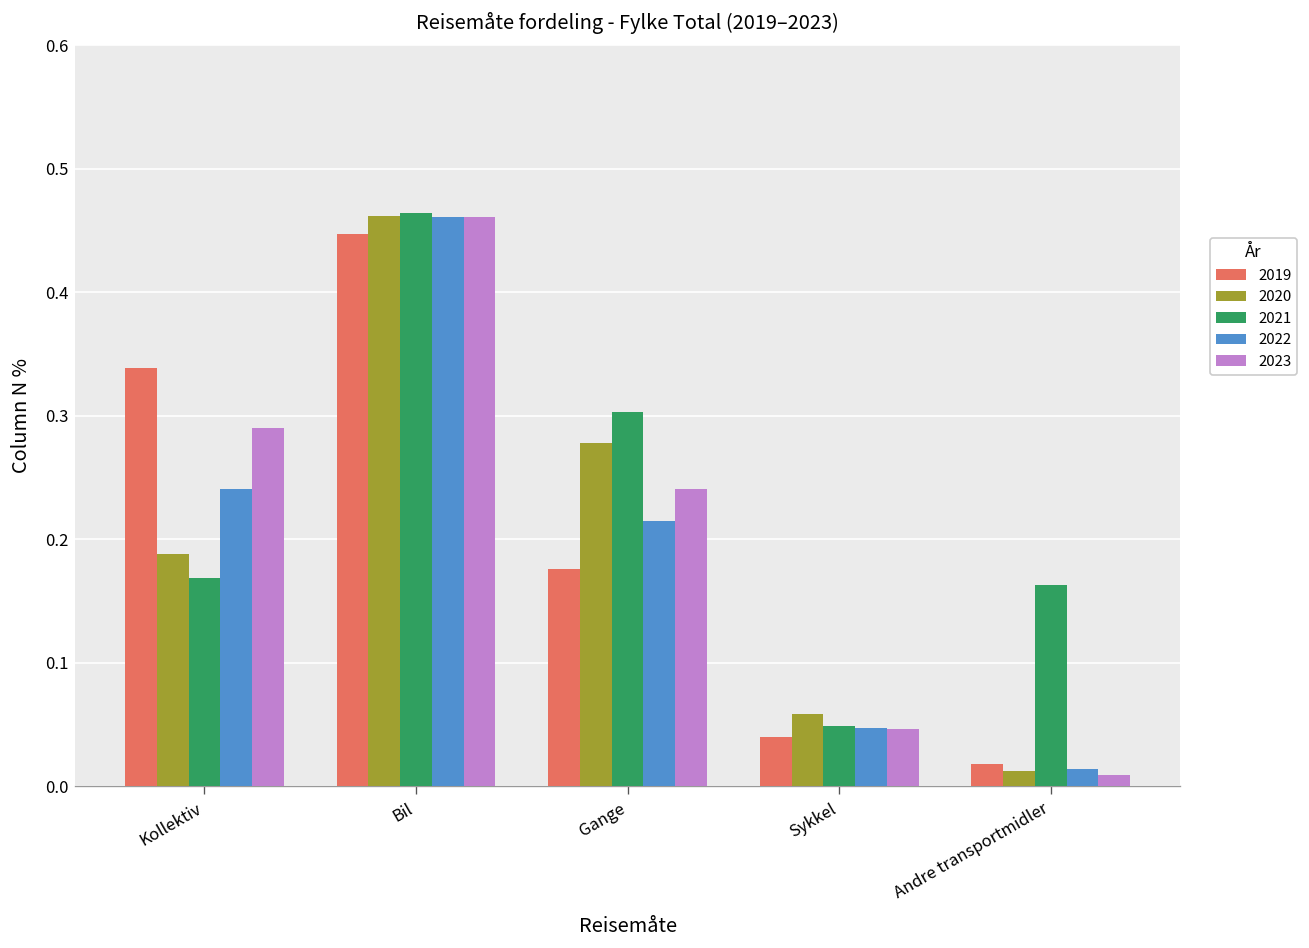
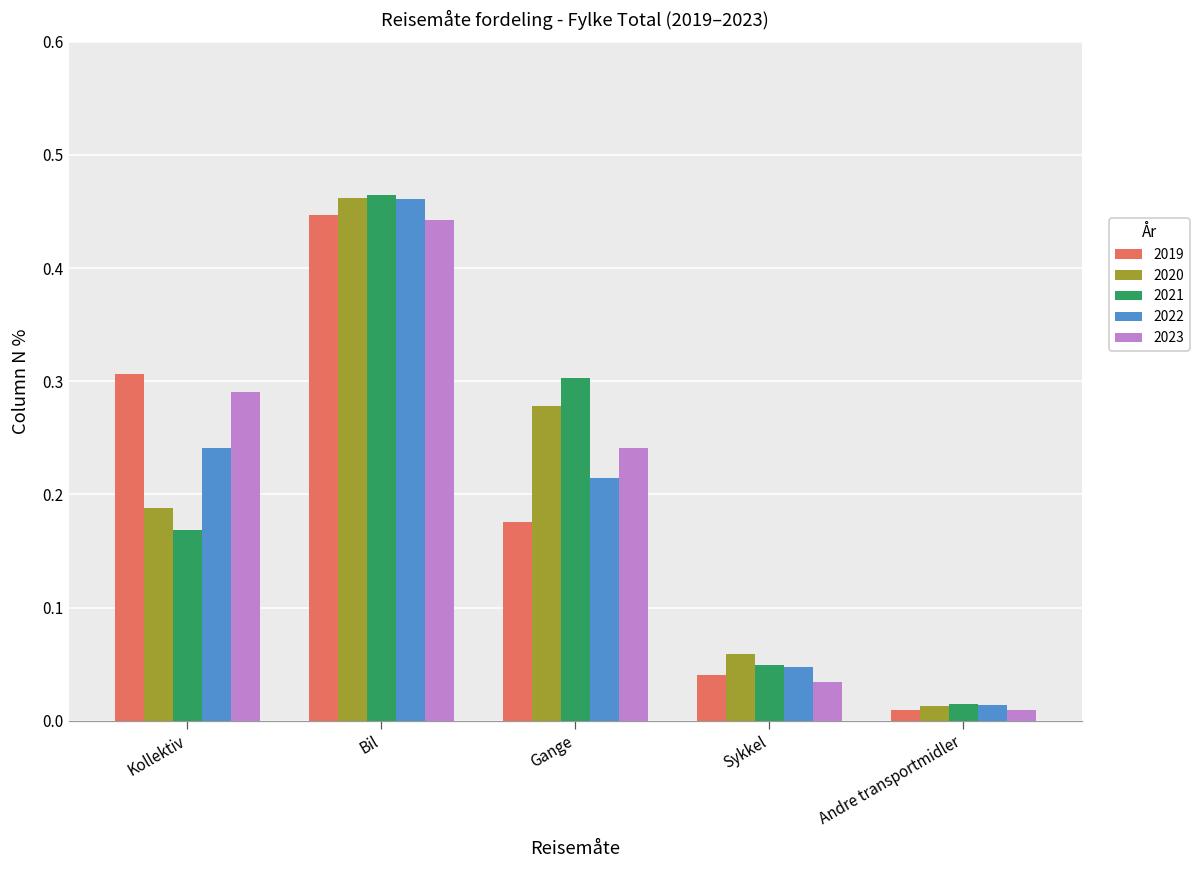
  {
    "2019": {
-     "Kollektiv": 0.339,
+     "Kollektiv": 0.306,
      "Bil": 0.447,
      "Gange": 0.176,
      "Sykkel": 0.040,
-     "Andre transportmidler": 0.018
+     "Andre transportmidler": 0.009
    },
    "2020": {
      "Kollektiv": 0.188,
      "Bil": 0.462,
      "Gange": 0.278,
      "Sykkel": 0.059,
      "Andre transportmidler": 0.013
    },
    "2021": {
      "Kollektiv": 0.169,
      "Bil": 0.464,
      "Gange": 0.303,
      "Sykkel": 0.049,
-     "Andre transportmidler": 0.163
+     "Andre transportmidler": 0.015
    },
    "2022": {
      "Kollektiv": 0.241,
      "Bil": 0.461,
      "Gange": 0.215,
      "Sykkel": 0.047,
      "Andre transportmidler": 0.014
    },
    "2023": {
      "Kollektiv": 0.291,
-     "Bil": 0.461,
+     "Bil": 0.442,
      "Gange": 0.241,
-     "Sykkel": 0.046,
+     "Sykkel": 0.034,
      "Andre transportmidler": 0.009
    }
  }
